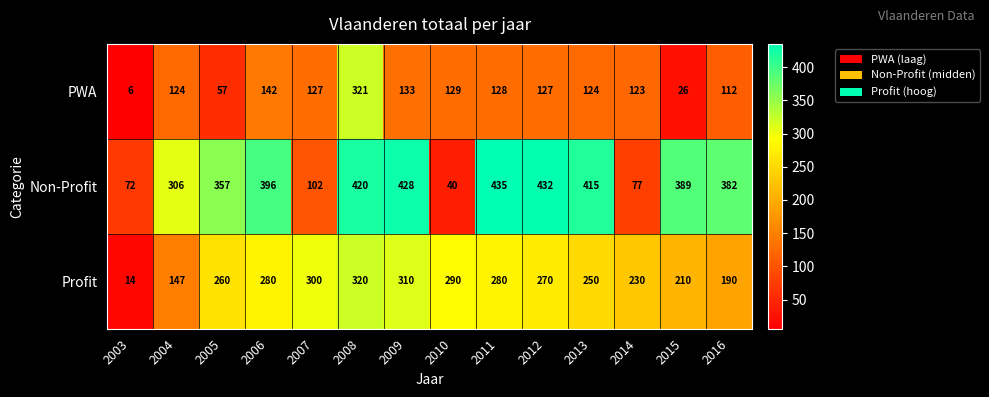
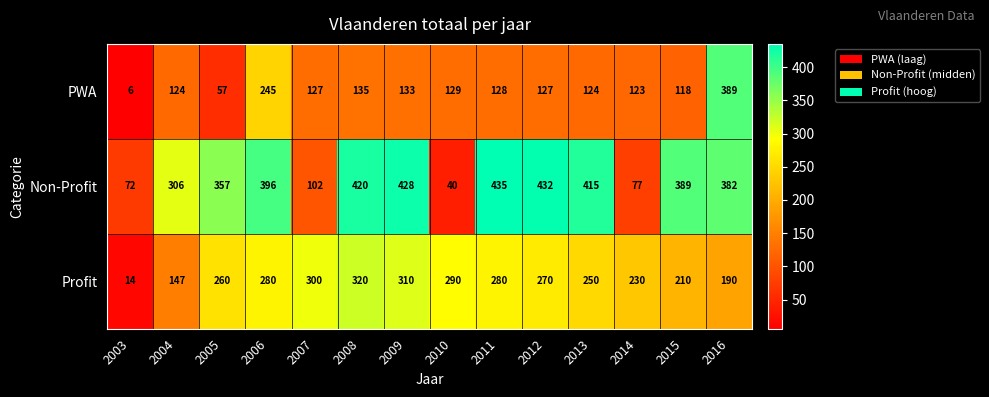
  {
    "PWA": {
      "2003": 6,
      "2004": 124,
      "2005": 57,
-     "2006": 142,
+     "2006": 245,
      "2007": 127,
-     "2008": 321,
+     "2008": 135,
      "2009": 133,
      "2010": 129,
      "2011": 128,
      "2012": 127,
      "2013": 124,
      "2014": 123,
-     "2015": 26,
-     "2016": 112
+     "2015": 118,
+     "2016": 389
    },
    "Non-Profit": {
      "2003": 72,
      "2004": 306,
      "2005": 357,
      "2006": 396,
      "2007": 102,
      "2008": 420,
      "2009": 428,
      "2010": 40,
      "2011": 435,
      "2012": 432,
      "2013": 415,
      "2014": 77,
      "2015": 389,
      "2016": 382
    },
    "Profit": {
      "2003": 14,
      "2004": 147,
      "2005": 260,
      "2006": 280,
      "2007": 300,
      "2008": 320,
      "2009": 310,
      "2010": 290,
      "2011": 280,
      "2012": 270,
      "2013": 250,
      "2014": 230,
      "2015": 210,
      "2016": 190
    }
  }
